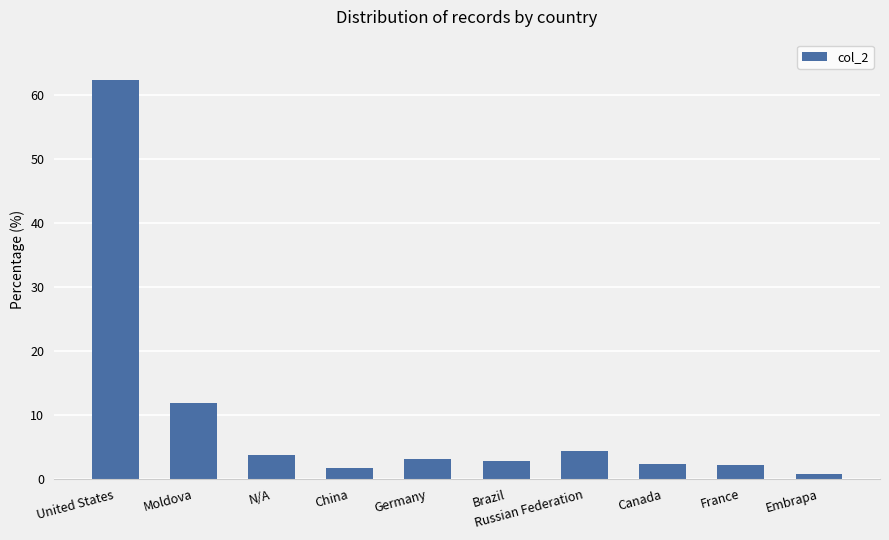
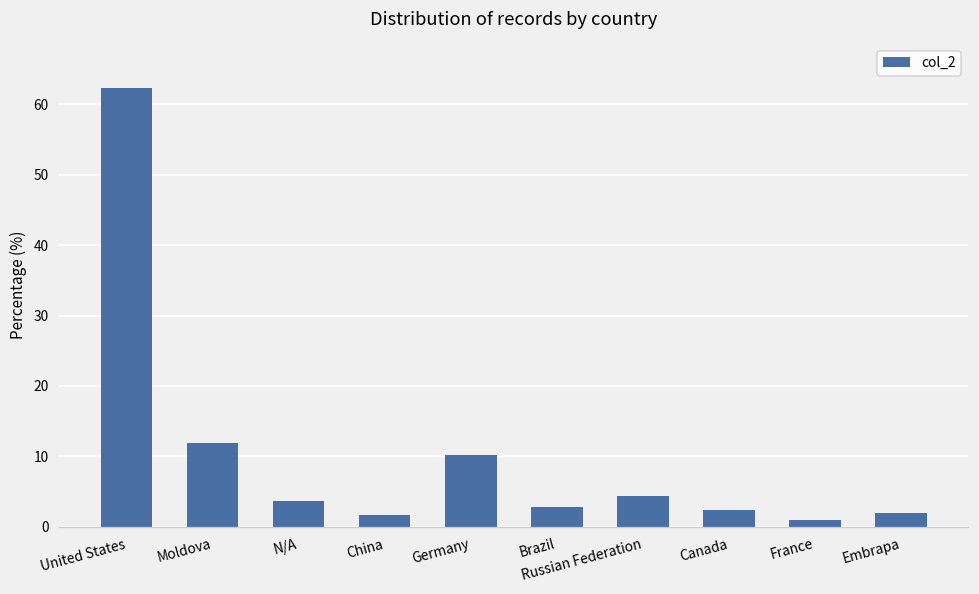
  {
    "United States": 62,
    "Moldova": 12,
    "N/A": 4,
    "China": 2,
-   "Germany": 3,
+   "Germany": 10,
    "Brazil": 3,
    "Russian Federation": 4,
    "Canada": 2,
-   "France": 2,
-   "Embrapa": 1
+   "France": 1,
+   "Embrapa": 2
  }
